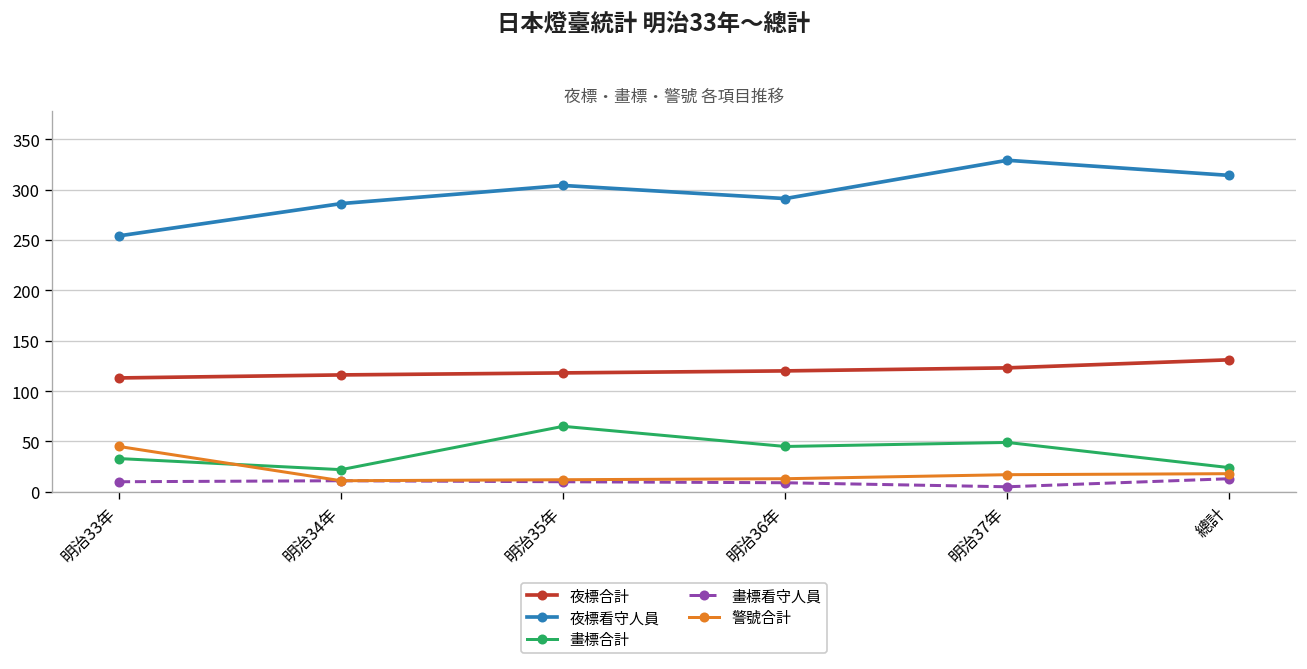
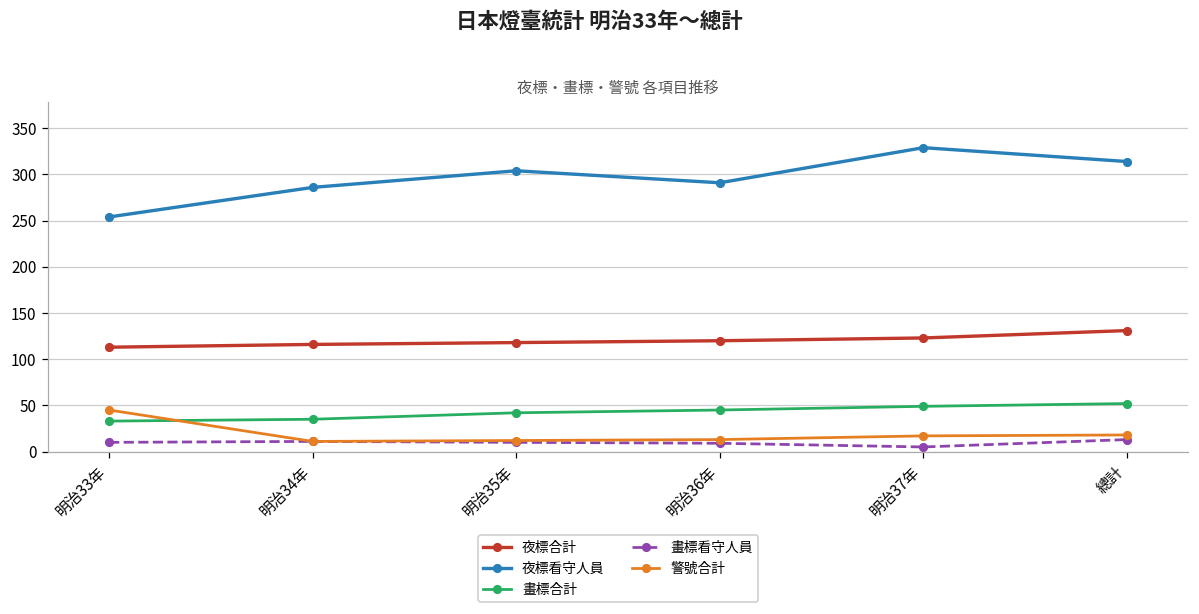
  {
    "夜標合計": {
      "明治33年": 110,
      "明治34年": 120,
      "明治35年": 120,
      "明治36年": 120,
      "明治37年": 120,
      "總計": 130
    },
    "夜標看守人員": {
      "明治33年": 250,
      "明治34年": 290,
      "明治35年": 300,
      "明治36年": 290,
      "明治37年": 330,
      "總計": 310
    },
    "畫標合計": {
      "明治33年": 30,
-     "明治34年": 20,
-     "明治35年": 70,
+     "明治34年": 40,
+     "明治35年": 40,
      "明治36年": 50,
      "明治37年": 50,
-     "總計": 20
+     "總計": 50
    },
    "畫標看守人員": {
      "明治33年": 10,
      "明治36年": 10,
      "明治37年": 10,
      "總計": 10
    },
    "警號合計": {
      "明治33年": 50,
      "明治36年": 10,
      "明治37年": 20,
      "總計": 20
    }
  }
